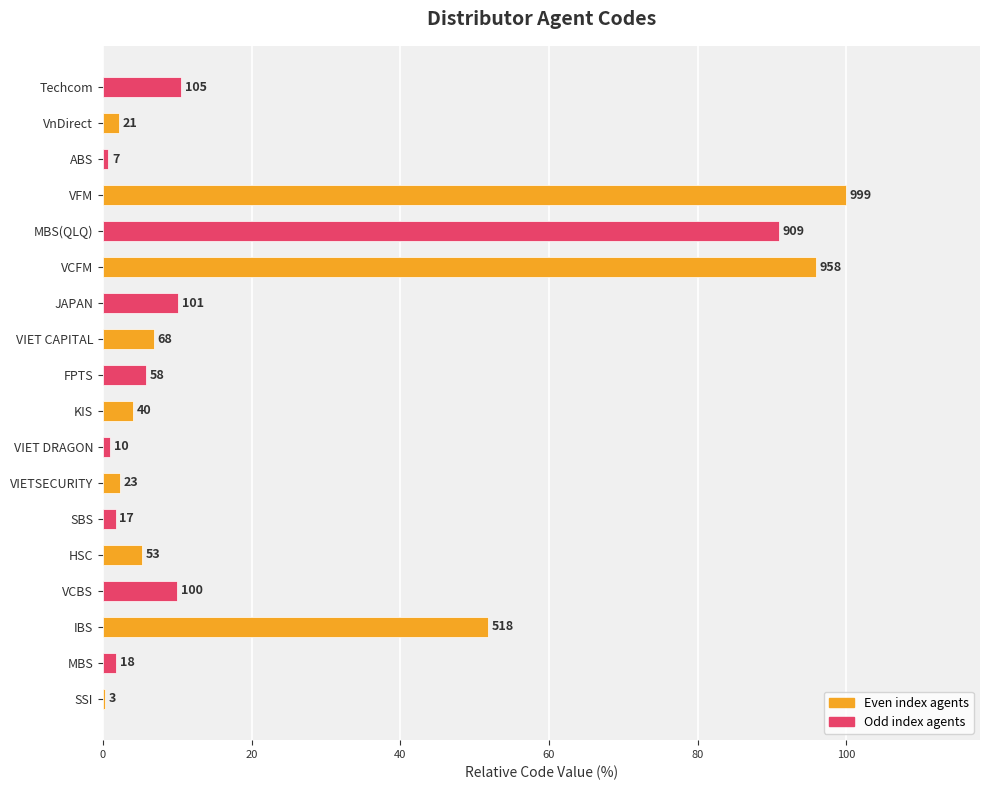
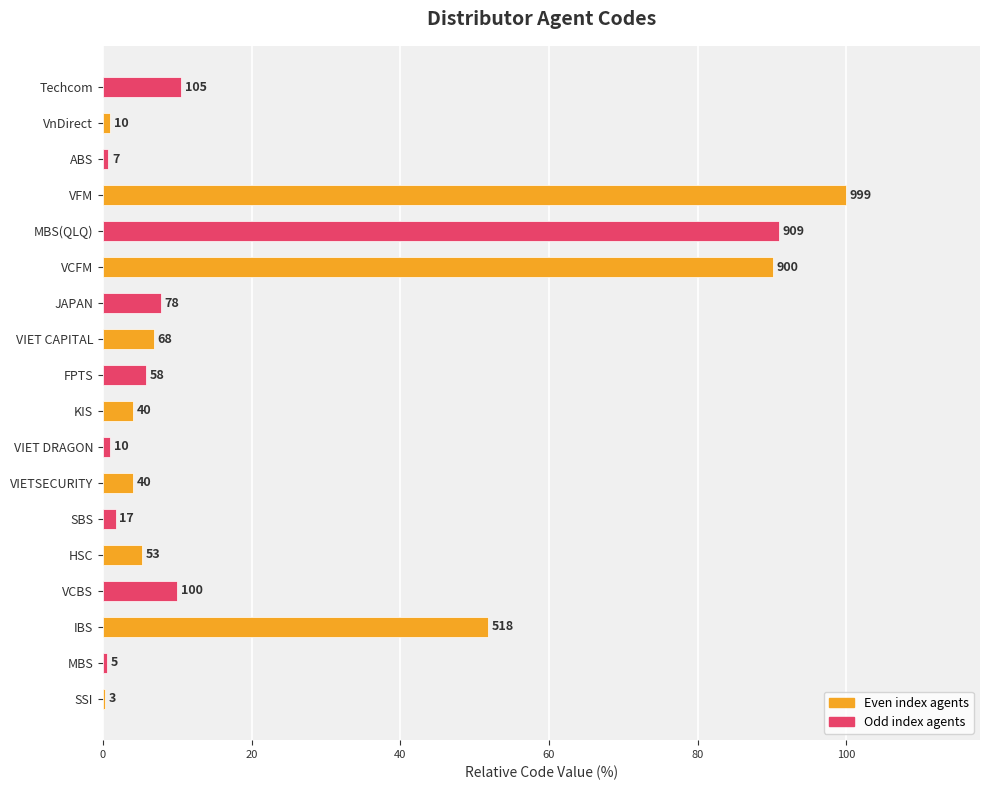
  {
-   "VnDirect": 21,
-   "VCFM": 958,
-   "JAPAN": 101,
-   "VIETSECURITY": 23,
-   "MBS": 18
+   "VnDirect": 10,
+   "VCFM": 900,
+   "JAPAN": 78,
+   "VIETSECURITY": 40,
+   "MBS": 5
  }
